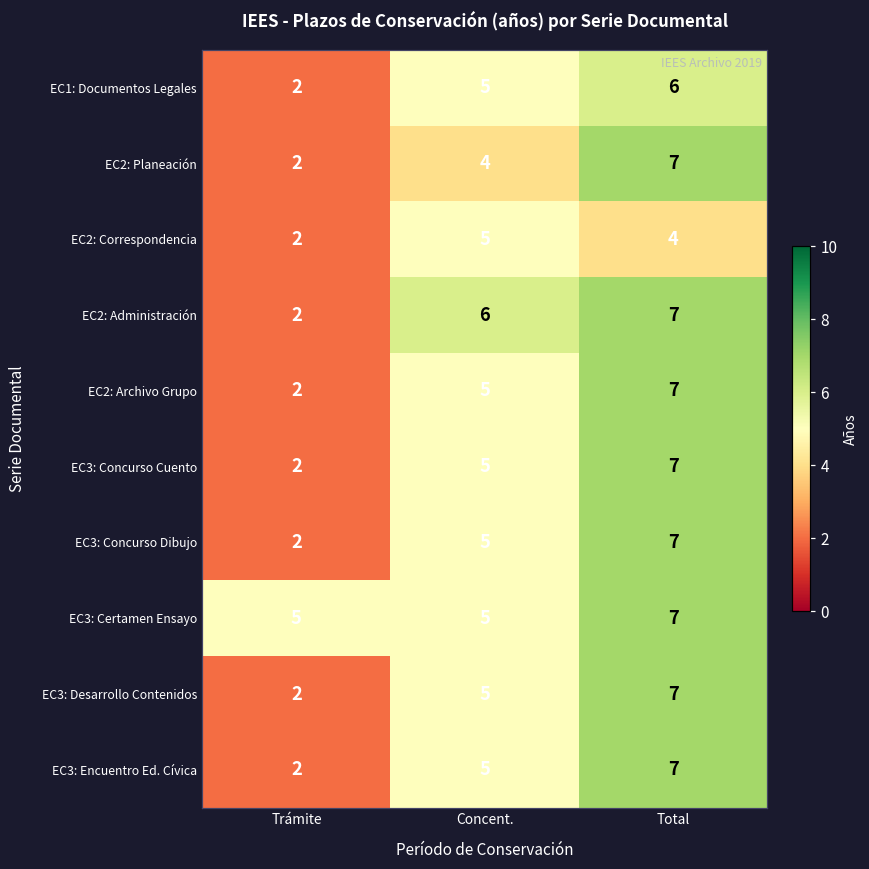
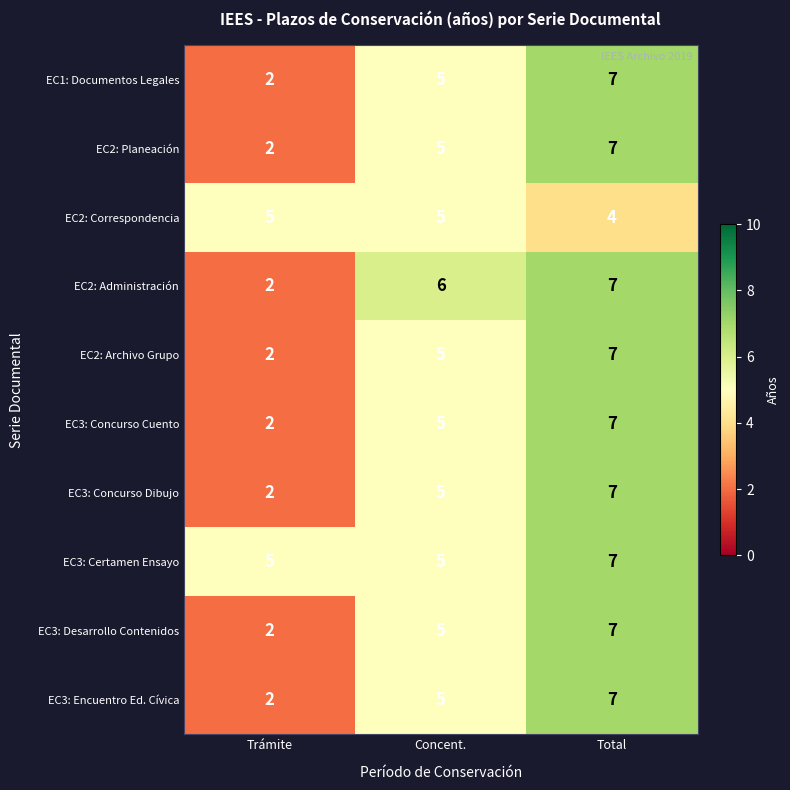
  {
    "EC1: Documentos Legales": {
      "Trámite": 2,
      "Concent.": 5,
-     "Total": 6
+     "Total": 7
    },
    "EC2: Planeación": {
      "Trámite": 2,
-     "Concent.": 4,
+     "Concent.": 5,
      "Total": 7
    },
    "EC2: Correspondencia": {
-     "Trámite": 2,
+     "Trámite": 5,
      "Concent.": 5,
      "Total": 4
    },
    "EC2: Administración": {
      "Trámite": 2,
      "Concent.": 6,
      "Total": 7
    },
    "EC2: Archivo Grupo": {
      "Trámite": 2,
      "Concent.": 5,
      "Total": 7
    },
    "EC3: Concurso Cuento": {
      "Trámite": 2,
      "Concent.": 5,
      "Total": 7
    },
    "EC3: Concurso Dibujo": {
      "Trámite": 2,
      "Concent.": 5,
      "Total": 7
    },
    "EC3: Certamen Ensayo": {
      "Trámite": 5,
      "Concent.": 5,
      "Total": 7
    },
    "EC3: Desarrollo Contenidos": {
      "Trámite": 2,
      "Concent.": 5,
      "Total": 7
    },
    "EC3: Encuentro Ed. Cívica": {
      "Trámite": 2,
      "Concent.": 5,
      "Total": 7
    }
  }
